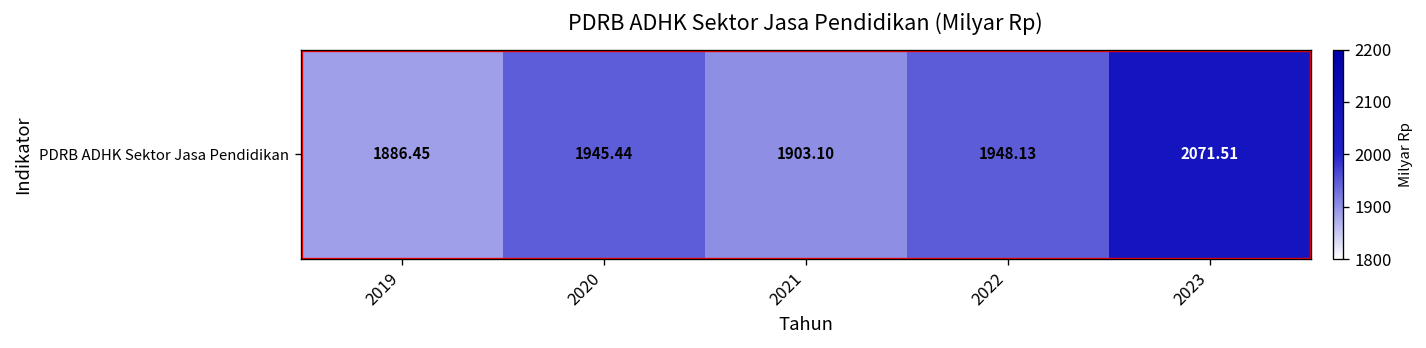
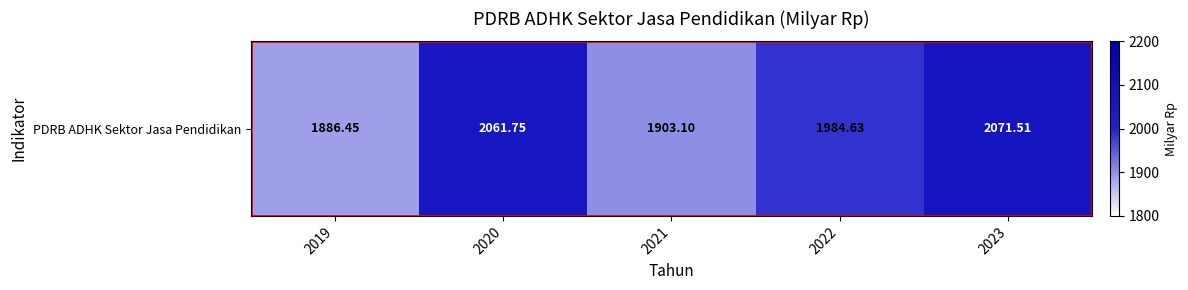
  {
    "PDRB ADHK Sektor Jasa Pendidikan": {
      "2019": 1886.45,
-     "2020": 1945.44,
+     "2020": 2061.75,
      "2021": 1903.10,
-     "2022": 1948.13,
+     "2022": 1984.63,
      "2023": 2071.51
    }
  }
